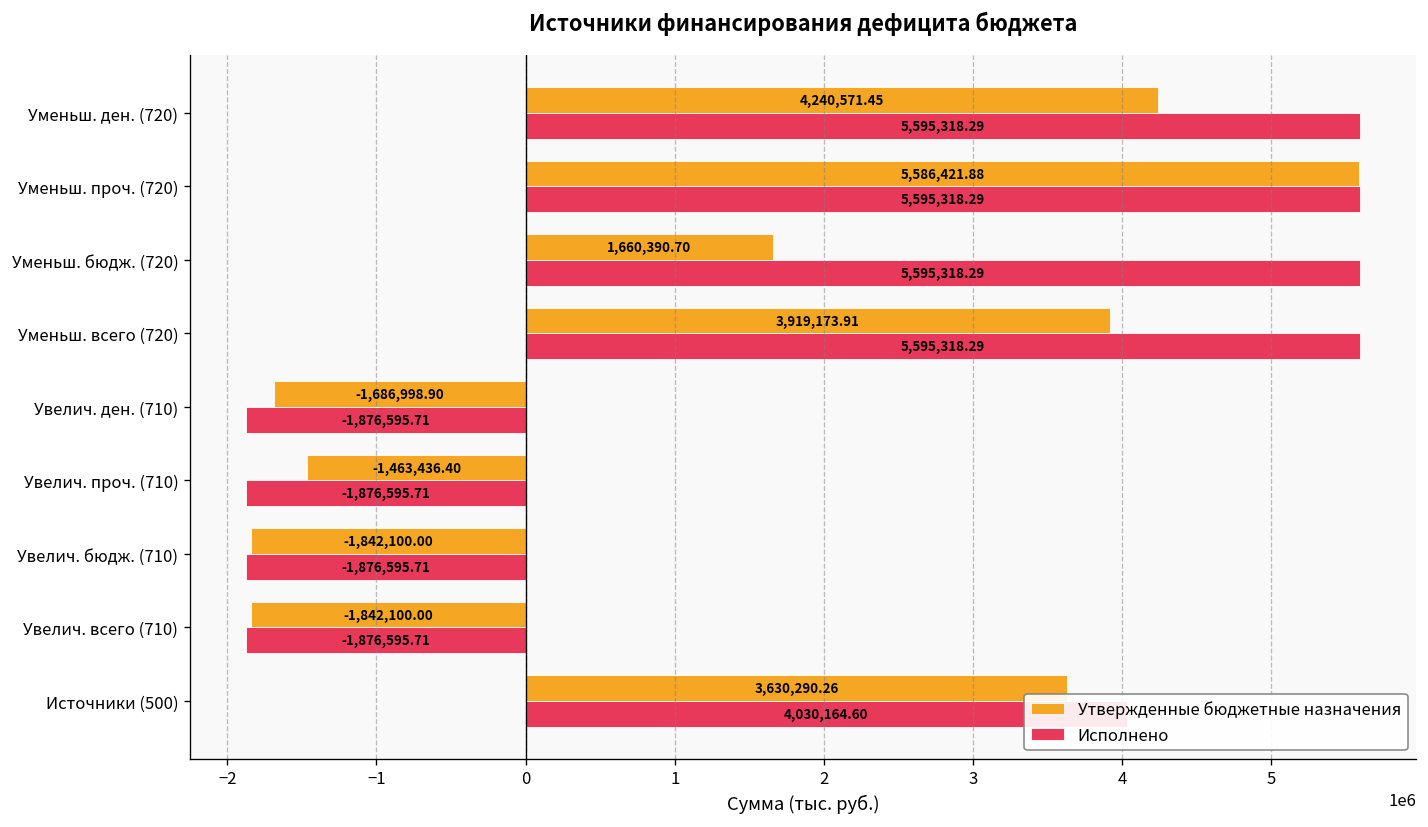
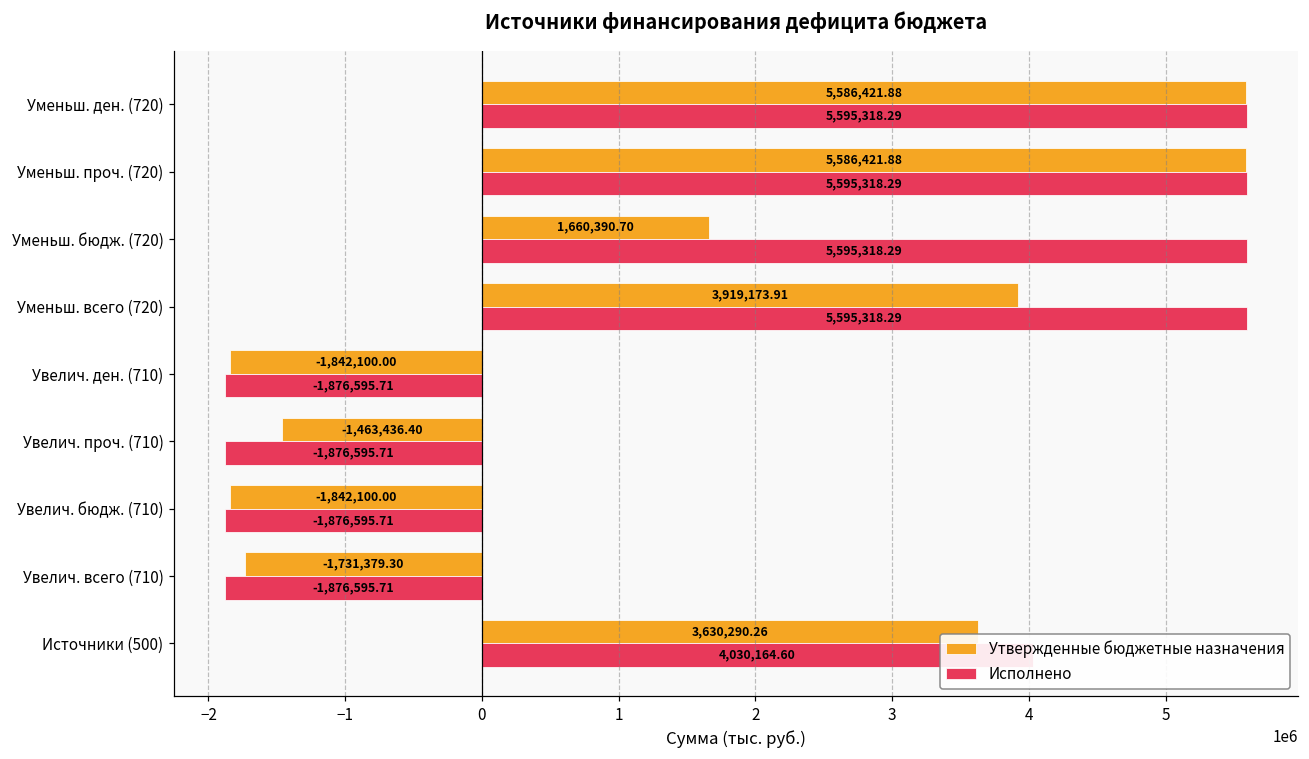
  {
    "Утвержденные бюджетные назначения": {
-     "Уменьш. ден. (720)": "4,240,571.45",
+     "Уменьш. ден. (720)": "5,586,421.88",
      "Уменьш. проч. (720)": "5,586,421.88",
      "Уменьш. бюдж. (720)": "1,660,390.70",
      "Уменьш. всего (720)": "3,919,173.91",
-     "Увелич. ден. (710)": "-1,686,998.90",
+     "Увелич. ден. (710)": "-1,842,100.00",
      "Увелич. проч. (710)": "-1,463,436.40",
      "Увелич. бюдж. (710)": "-1,842,100.00",
-     "Увелич. всего (710)": "-1,842,100.00",
+     "Увелич. всего (710)": "-1,731,379.30",
      "Источники (500)": "3,630,290.26"
    },
    "Исполнено": {
      "Уменьш. ден. (720)": "5,595,318.29",
      "Уменьш. проч. (720)": "5,595,318.29",
      "Уменьш. бюдж. (720)": "5,595,318.29",
      "Уменьш. всего (720)": "5,595,318.29",
      "Увелич. ден. (710)": "-1,876,595.71",
      "Увелич. проч. (710)": "-1,876,595.71",
      "Увелич. бюдж. (710)": "-1,876,595.71",
      "Увелич. всего (710)": "-1,876,595.71"
    }
  }
